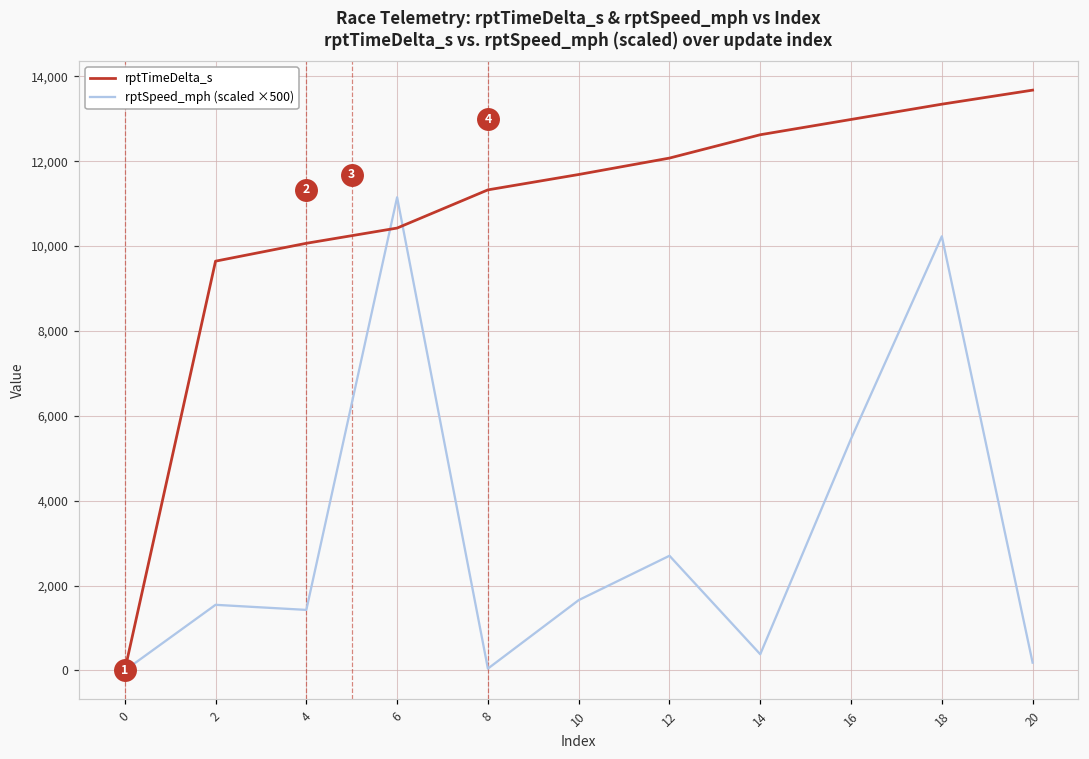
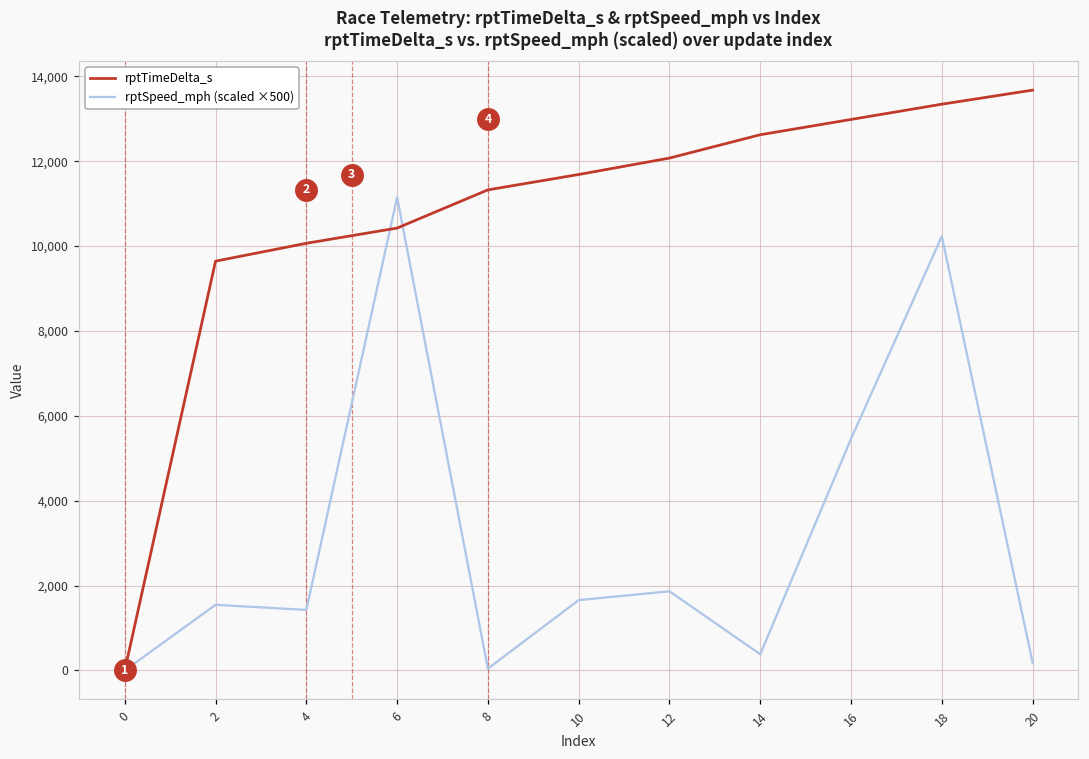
  {
    "rptSpeed_mph (scaled ×500)": {
      "2": "1,500",
      "4": "1,400",
      "6": "11,100",
      "8": "0",
      "10": "1,700",
-     "12": "2,700",
+     "12": "1,900",
      "14": "400",
      "16": "5,500",
      "18": "10,200",
      "20": "200"
    }
  }
